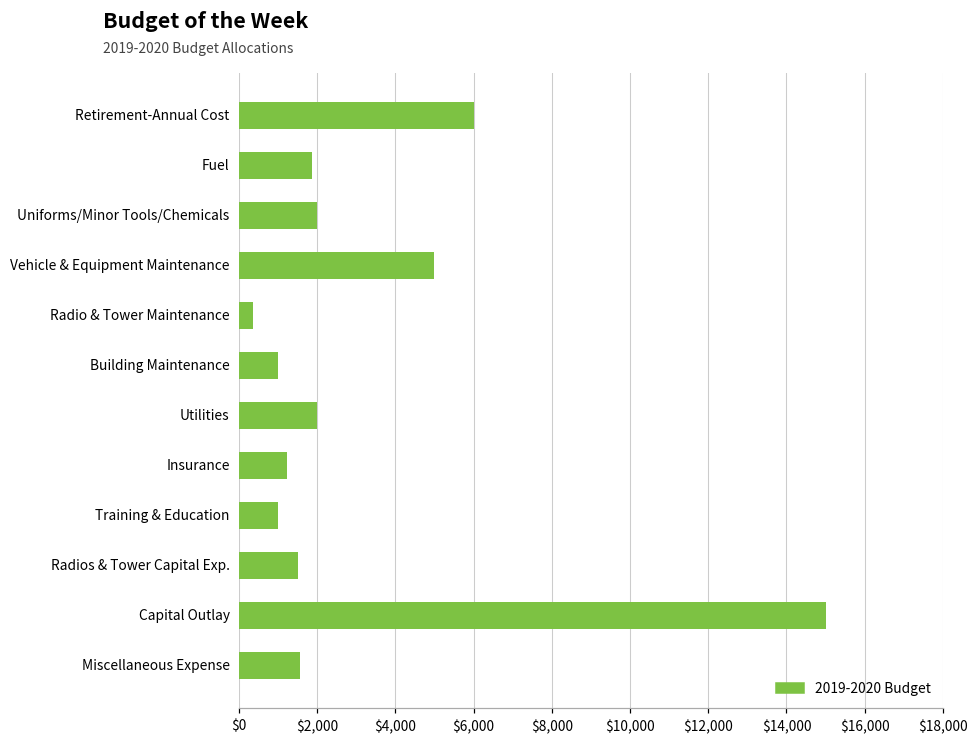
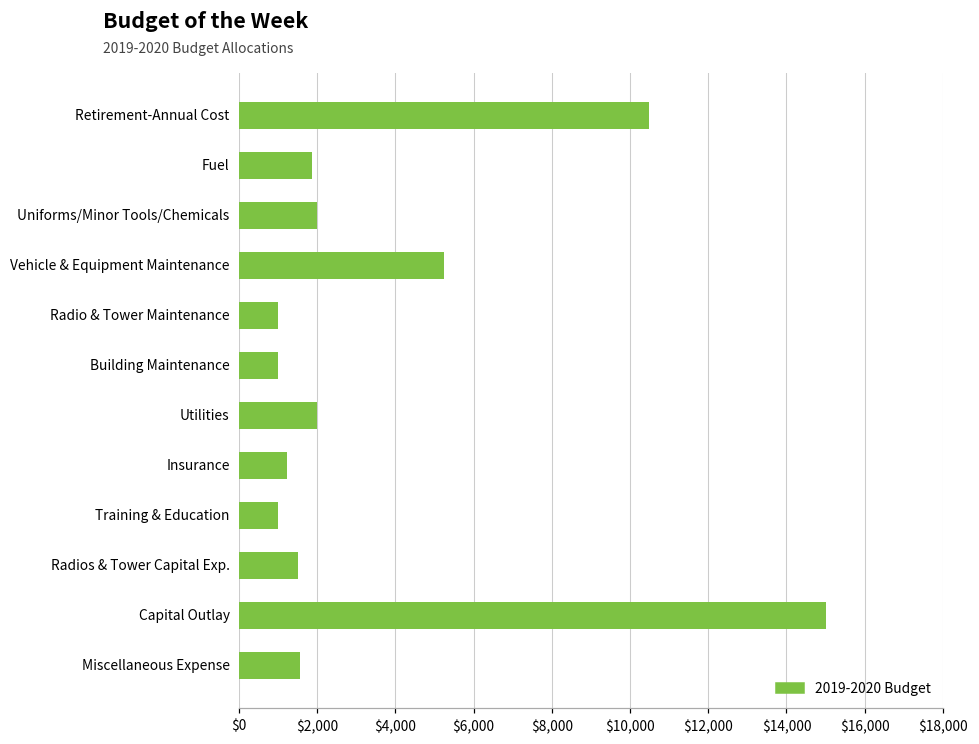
  {
-   "Retirement-Annual Cost": "$6,000",
+   "Retirement-Annual Cost": "$10,500",
    "Fuel": "$1,900",
    "Uniforms/Minor Tools/Chemicals": "$2,000",
-   "Vehicle & Equipment Maintenance": "$5,000",
-   "Radio & Tower Maintenance": "$400",
+   "Vehicle & Equipment Maintenance": "$5,200",
+   "Radio & Tower Maintenance": "$1,000",
    "Building Maintenance": "$1,000",
    "Utilities": "$2,000",
    "Insurance": "$1,200",
    "Training & Education": "$1,000",
    "Radios & Tower Capital Exp.": "$1,500",
    "Capital Outlay": "$15,000",
    "Miscellaneous Expense": "$1,600"
  }
